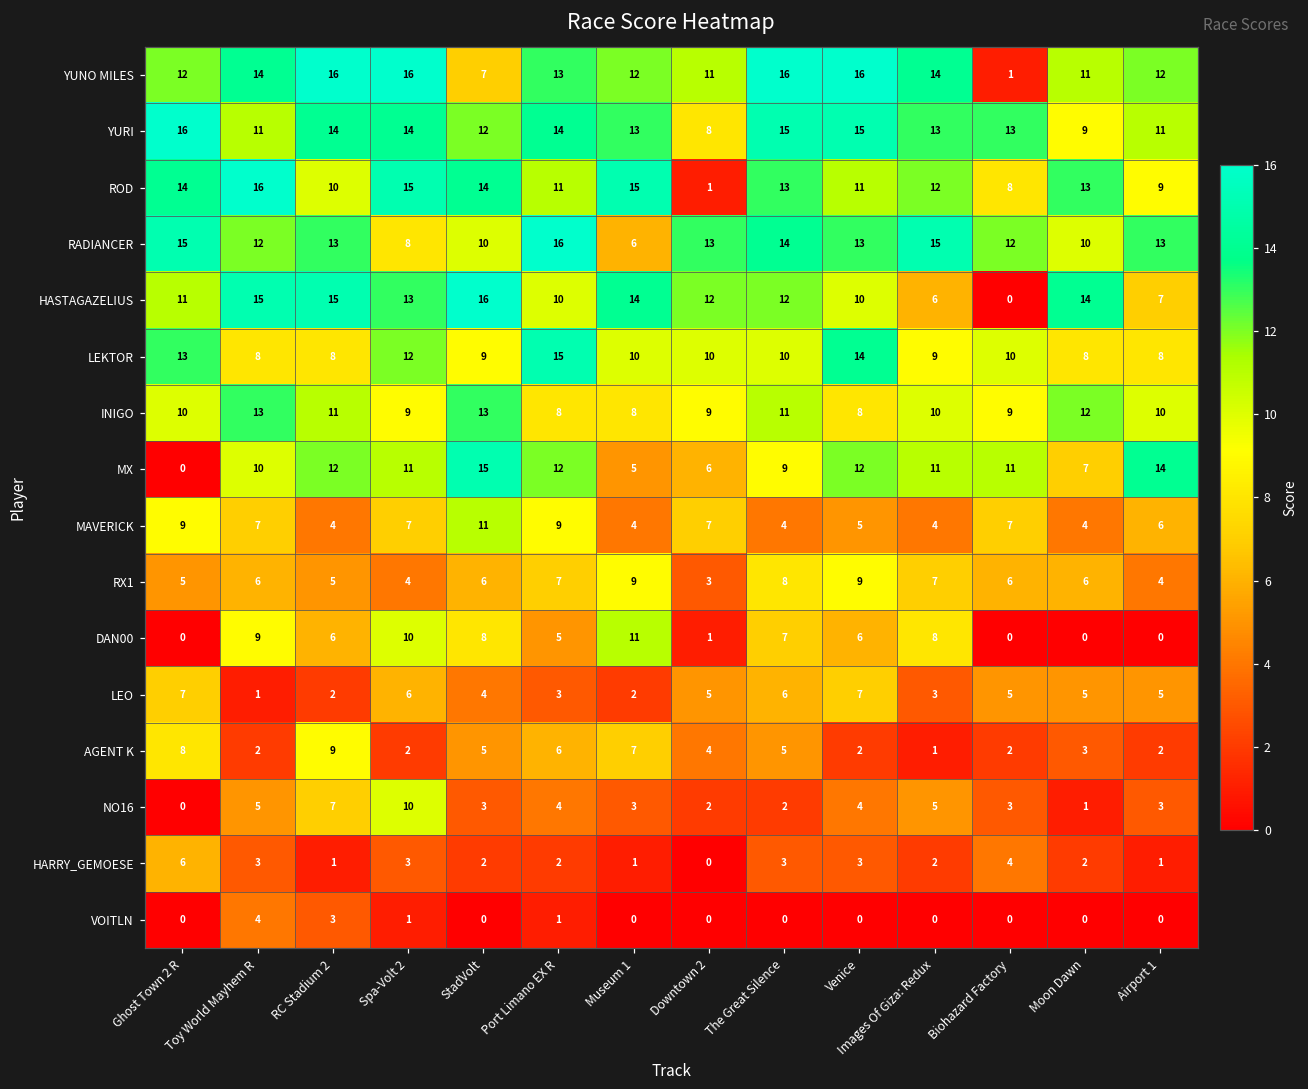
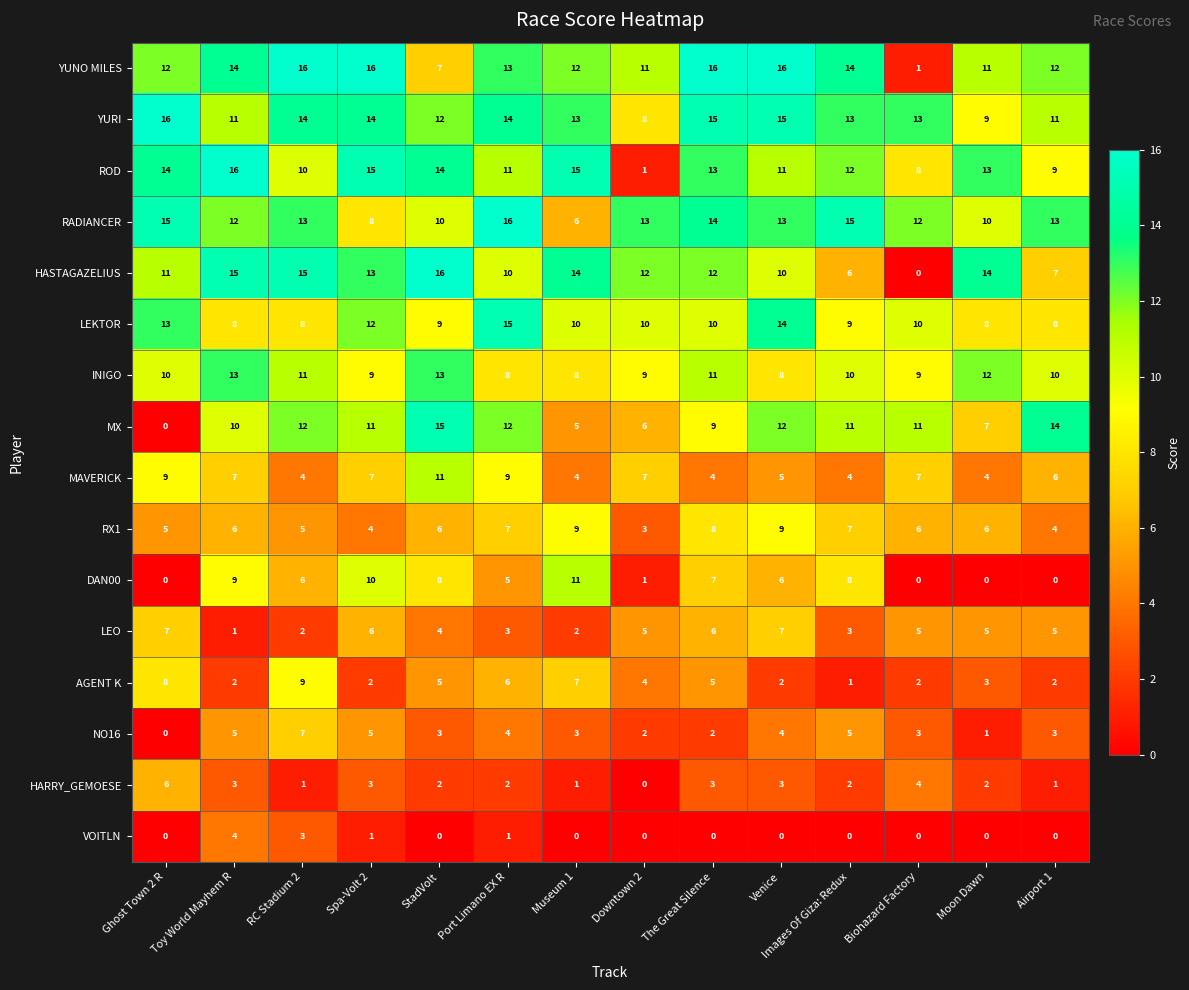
  {
    "NO16": {
      "Ghost Town 2 R": 0,
      "Toy World Mayhem R": 5,
      "RC Stadium 2": 7,
-     "Spa-Volt 2": 10,
+     "Spa-Volt 2": 5,
      "StadVolt": 3,
      "Port Limano EX R": 4,
      "Museum 1": 3,
      "Downtown 2": 2,
      "The Great Silence": 2,
      "Venice": 4,
      "Images Of Giza: Redux": 5,
      "Biohazard Factory": 3,
      "Moon Dawn": 1,
      "Airport 1": 3
    }
  }
